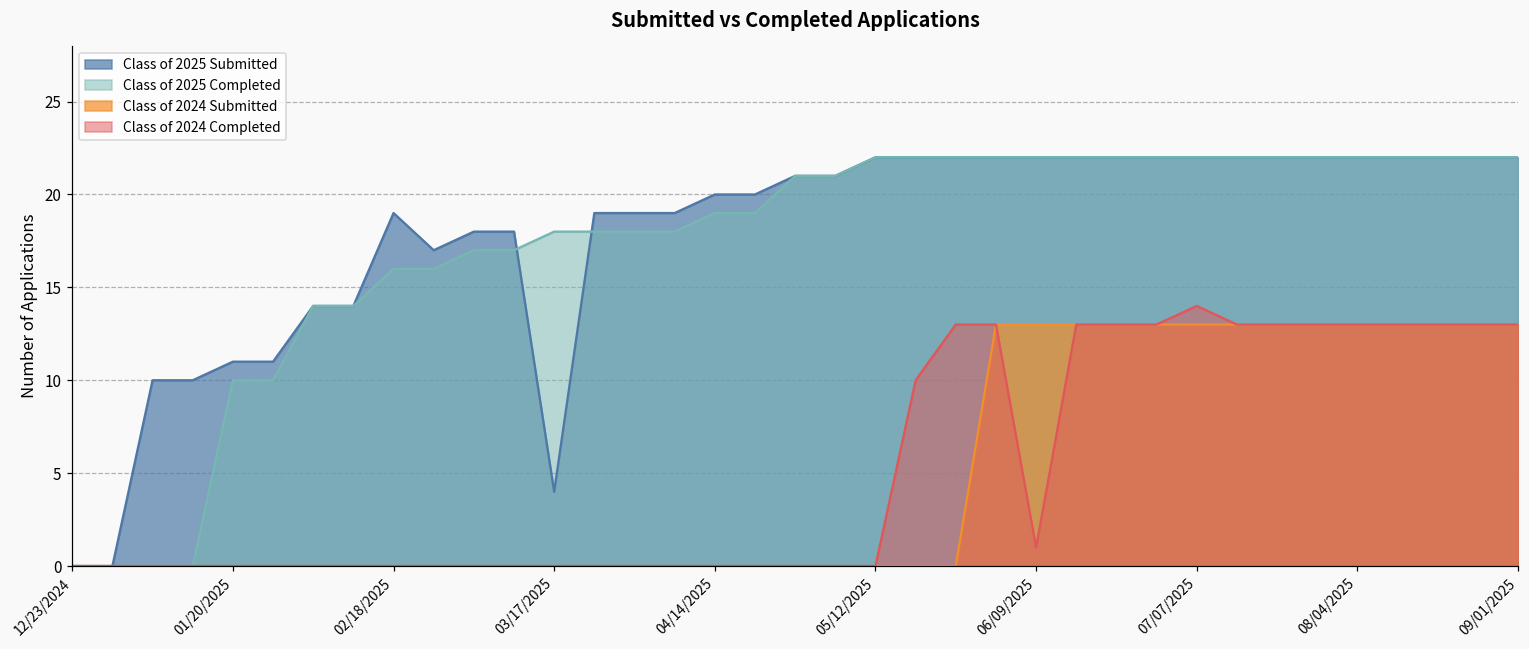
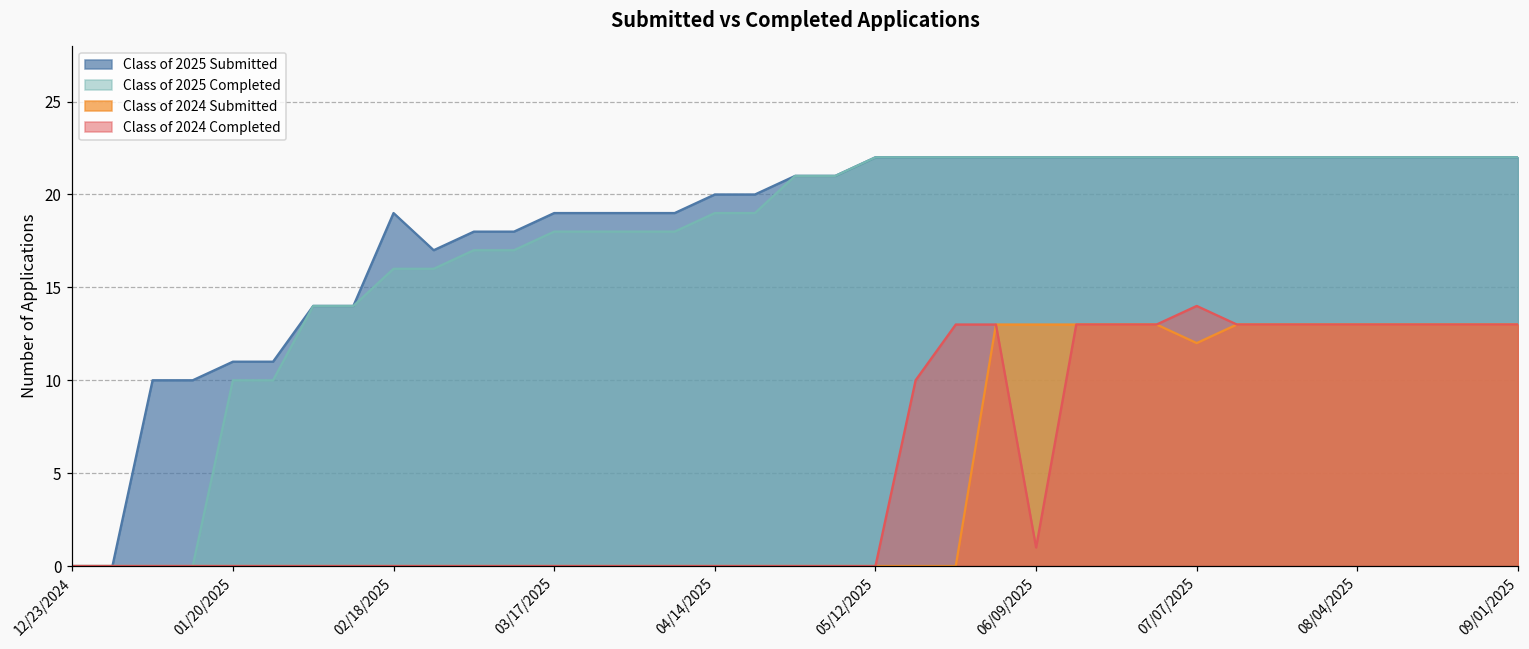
  {
    "Class of 2025 Submitted": {
      "01/20/2025": 11,
      "02/18/2025": 19,
-     "03/17/2025": 4,
+     "03/17/2025": 19,
      "04/14/2025": 20
    },
    "Class of 2025 Completed": {
      "01/20/2025": 10,
      "02/18/2025": 16,
      "03/17/2025": 18,
      "04/14/2025": 19
    },
    "Class of 2024 Submitted": {
      "06/09/2025": 13,
-     "07/07/2025": 13
+     "07/07/2025": 12
    },
    "Class of 2024 Completed": {
      "06/09/2025": 1,
      "07/07/2025": 14
    }
  }
